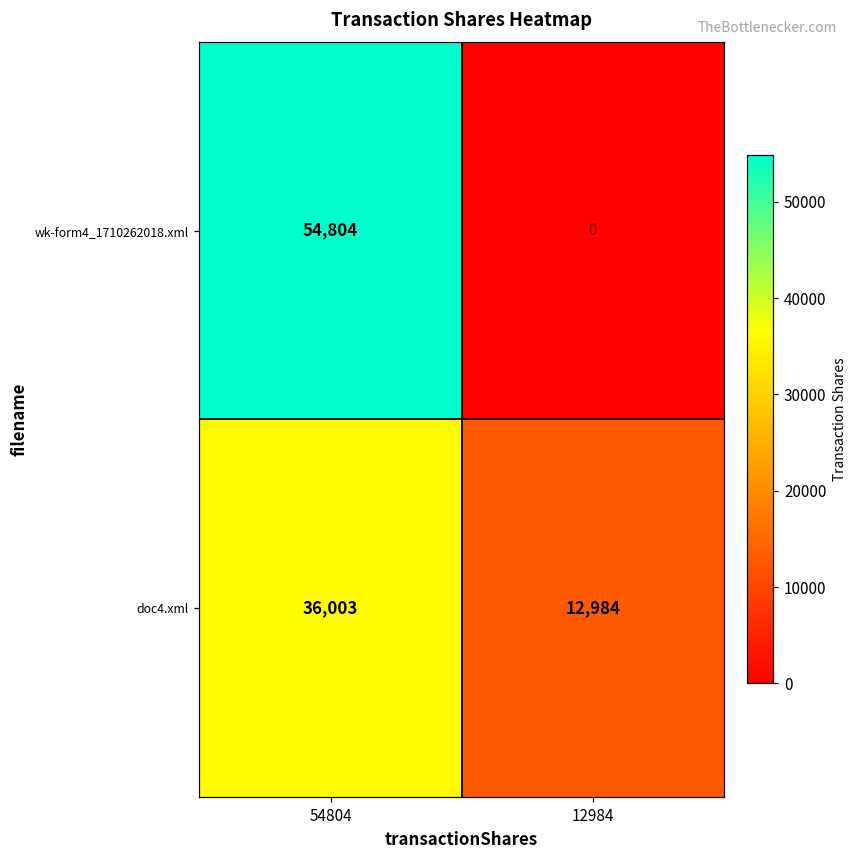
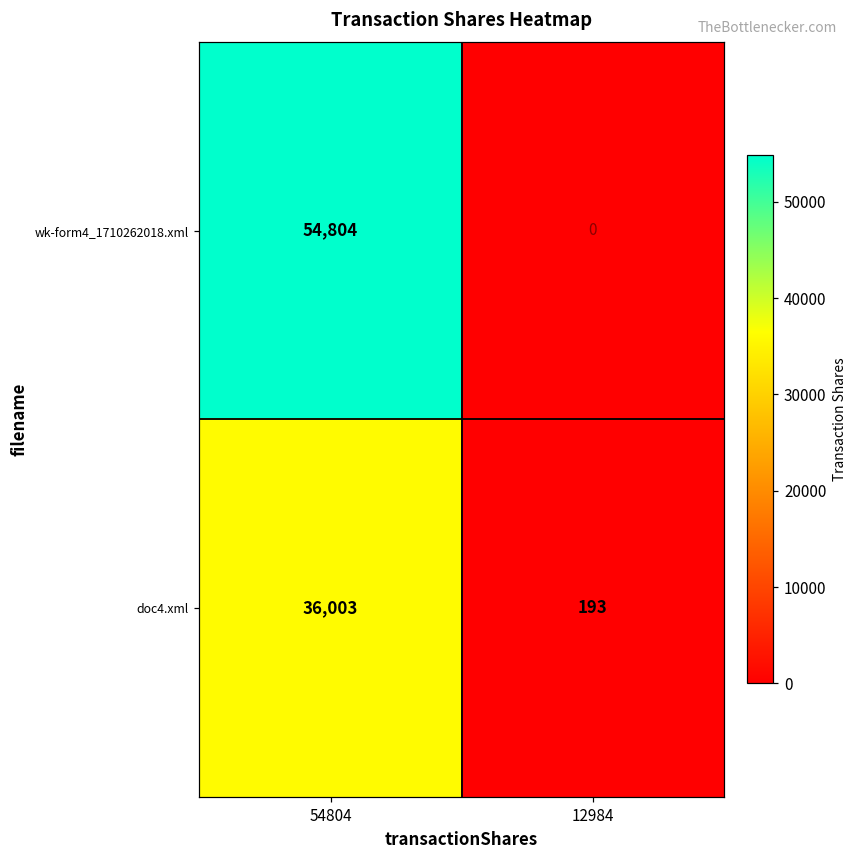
  {
    "wk-form4_1710262018.xml": {
      "54804": "54,804",
      "12984": "0"
    },
    "doc4.xml": {
      "54804": "36,003",
-     "12984": "12,984"
+     "12984": "193"
    }
  }
